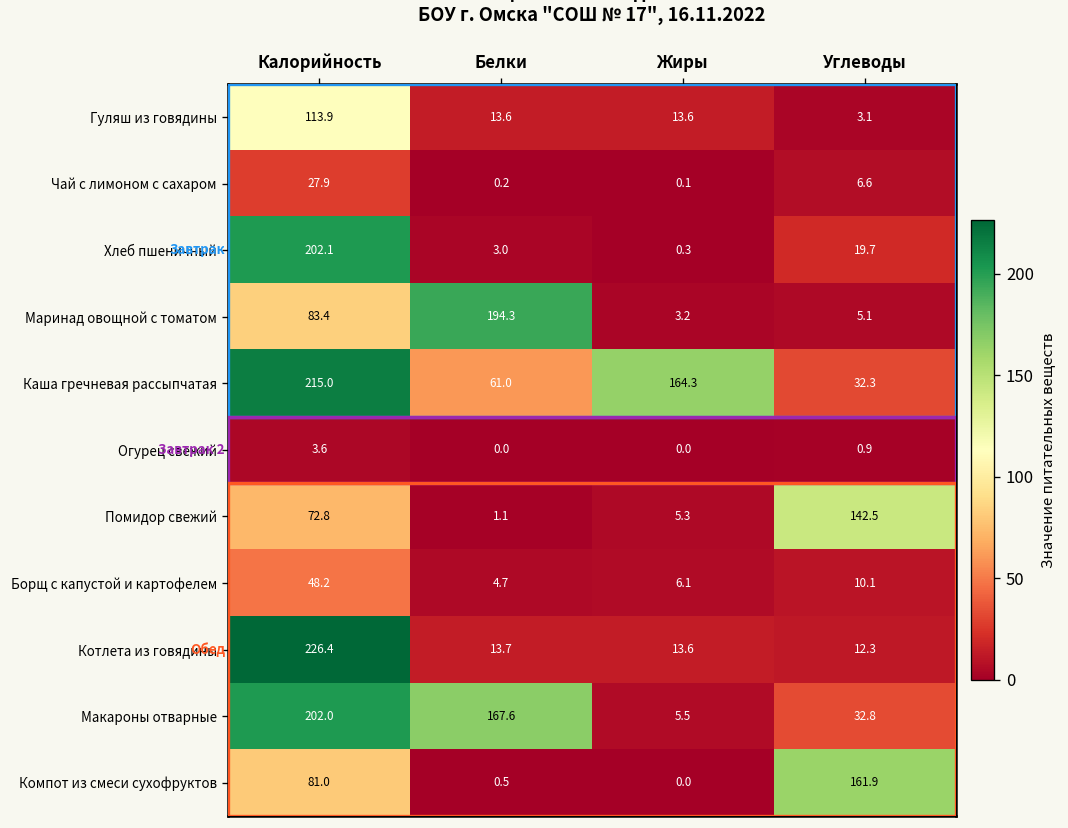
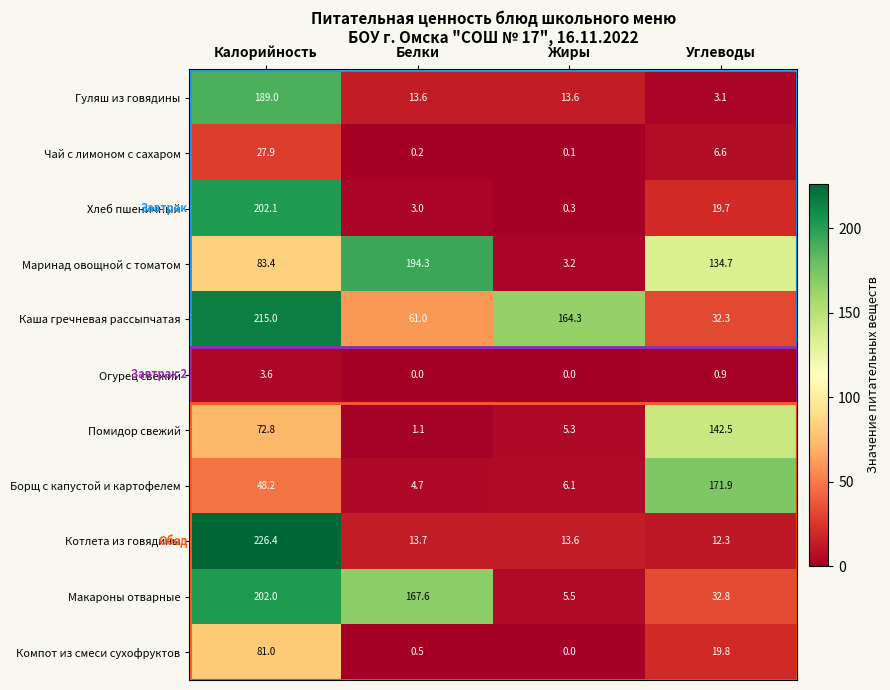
  {
    "Гуляш из говядины": {
-     "Калорийность": 113.9,
+     "Калорийность": 189.0,
      "Белки": 13.6,
      "Жиры": 13.6,
      "Углеводы": 3.1
    },
    "Чай с лимоном с сахаром": {
      "Калорийность": 27.9,
      "Белки": 0.2,
      "Жиры": 0.1,
      "Углеводы": 6.6
    },
    "Хлеб пшеничный": {
      "Калорийность": 202.1,
      "Белки": 3.0,
      "Жиры": 0.3,
      "Углеводы": 19.7
    },
    "Маринад овощной с томатом": {
      "Калорийность": 83.4,
      "Белки": 194.3,
      "Жиры": 3.2,
-     "Углеводы": 5.1
+     "Углеводы": 134.7
    },
    "Каша гречневая рассыпчатая": {
      "Калорийность": 215.0,
      "Белки": 61.0,
      "Жиры": 164.3,
      "Углеводы": 32.3
    },
    "Огурец свежий": {
      "Калорийность": 3.6,
      "Белки": 0.0,
      "Жиры": 0.0,
      "Углеводы": 0.9
    },
    "Помидор свежий": {
      "Калорийность": 72.8,
      "Белки": 1.1,
      "Жиры": 5.3,
      "Углеводы": 142.5
    },
    "Борщ с капустой и картофелем": {
      "Калорийность": 48.2,
      "Белки": 4.7,
      "Жиры": 6.1,
-     "Углеводы": 10.1
+     "Углеводы": 171.9
    },
    "Котлета из говядины": {
      "Калорийность": 226.4,
      "Белки": 13.7,
      "Жиры": 13.6,
      "Углеводы": 12.3
    },
    "Макароны отварные": {
      "Калорийность": 202.0,
      "Белки": 167.6,
      "Жиры": 5.5,
      "Углеводы": 32.8
    },
    "Компот из смеси сухофруктов": {
      "Калорийность": 81.0,
      "Белки": 0.5,
      "Жиры": 0.0,
-     "Углеводы": 161.9
+     "Углеводы": 19.8
    }
  }
